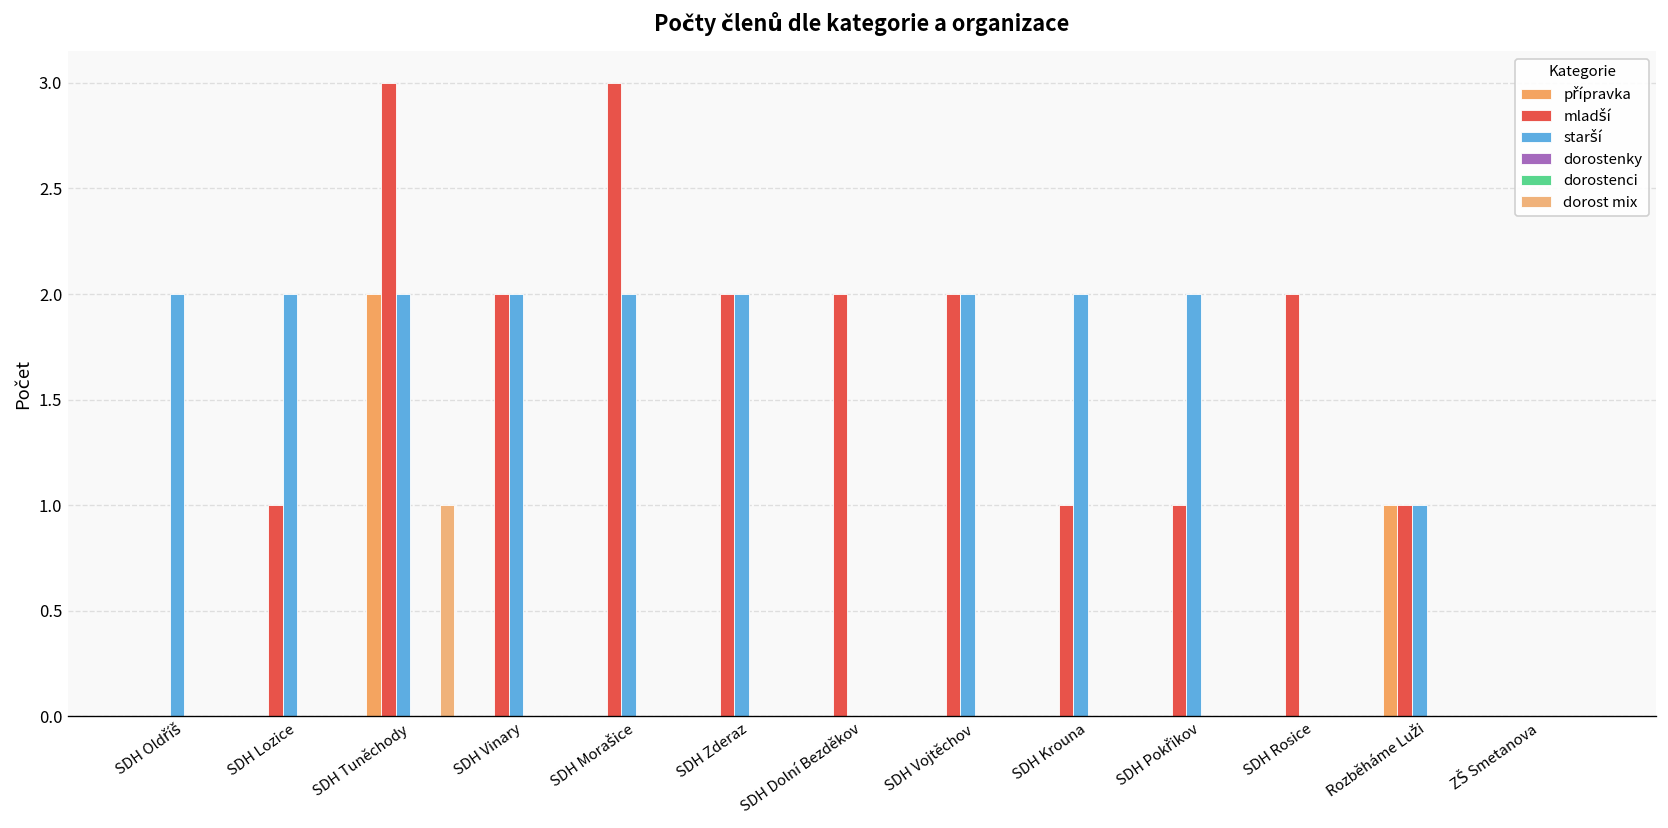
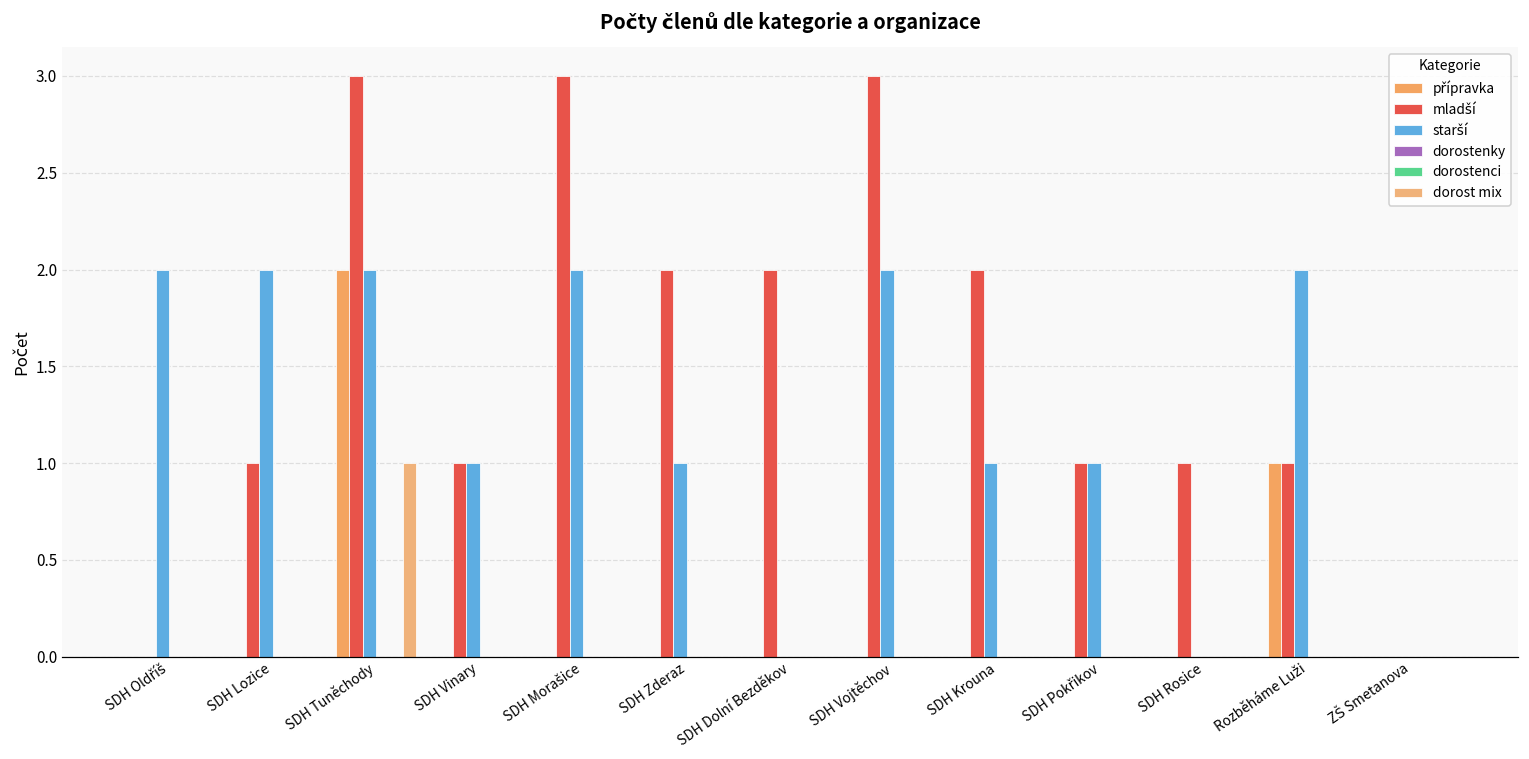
  {
    "mladší": {
      "SDH Oldříš": 0,
      "SDH Lozice": 1,
      "SDH Tuněchody": 3,
-     "SDH Vinary": 2,
+     "SDH Vinary": 1,
      "SDH Morašice": 3,
      "SDH Zderaz": 2,
      "SDH Dolní Bezděkov": 2,
-     "SDH Vojtěchov": 2,
-     "SDH Krouna": 1,
+     "SDH Vojtěchov": 3,
+     "SDH Krouna": 2,
      "SDH Pokřikov": 1,
-     "SDH Rosice": 2,
+     "SDH Rosice": 1,
      "Rozběháme Luži": 1,
      "ZŠ Smetanova": 0
    },
    "starší": {
      "SDH Oldříš": 2,
      "SDH Lozice": 2,
      "SDH Tuněchody": 2,
-     "SDH Vinary": 2,
+     "SDH Vinary": 1,
      "SDH Morašice": 2,
-     "SDH Zderaz": 2,
+     "SDH Zderaz": 1,
      "SDH Dolní Bezděkov": 0,
      "SDH Vojtěchov": 2,
-     "SDH Krouna": 2,
-     "SDH Pokřikov": 2,
+     "SDH Krouna": 1,
+     "SDH Pokřikov": 1,
      "SDH Rosice": 0,
-     "Rozběháme Luži": 1,
+     "Rozběháme Luži": 2,
      "ZŠ Smetanova": 0
    },
    "dorostenky": {
      "SDH Oldříš": 0,
      "SDH Lozice": 0,
      "SDH Tuněchody": 0,
      "SDH Vinary": 0,
      "SDH Morašice": 0,
      "SDH Zderaz": 0,
      "SDH Dolní Bezděkov": 0,
      "SDH Vojtěchov": 0,
      "SDH Krouna": 0,
      "SDH Pokřikov": 0,
      "SDH Rosice": 0,
      "Rozběháme Luži": 0,
      "ZŠ Smetanova": 0
    },
    "dorostenci": {
      "SDH Oldříš": 0,
      "SDH Lozice": 0,
      "SDH Tuněchody": 0,
      "SDH Vinary": 0,
      "SDH Morašice": 0,
      "SDH Zderaz": 0,
      "SDH Dolní Bezděkov": 0,
      "SDH Vojtěchov": 0,
      "SDH Krouna": 0,
      "SDH Pokřikov": 0,
      "SDH Rosice": 0,
      "Rozběháme Luži": 0,
      "ZŠ Smetanova": 0
    }
  }
